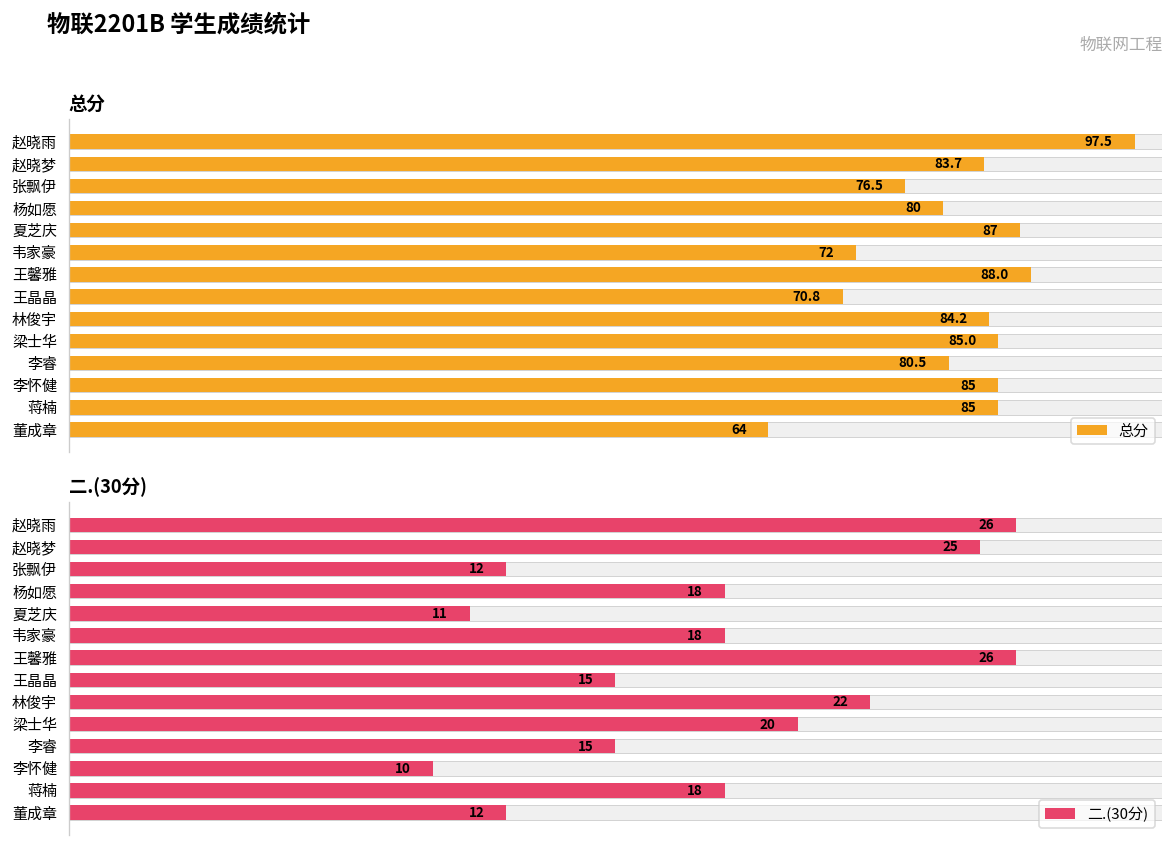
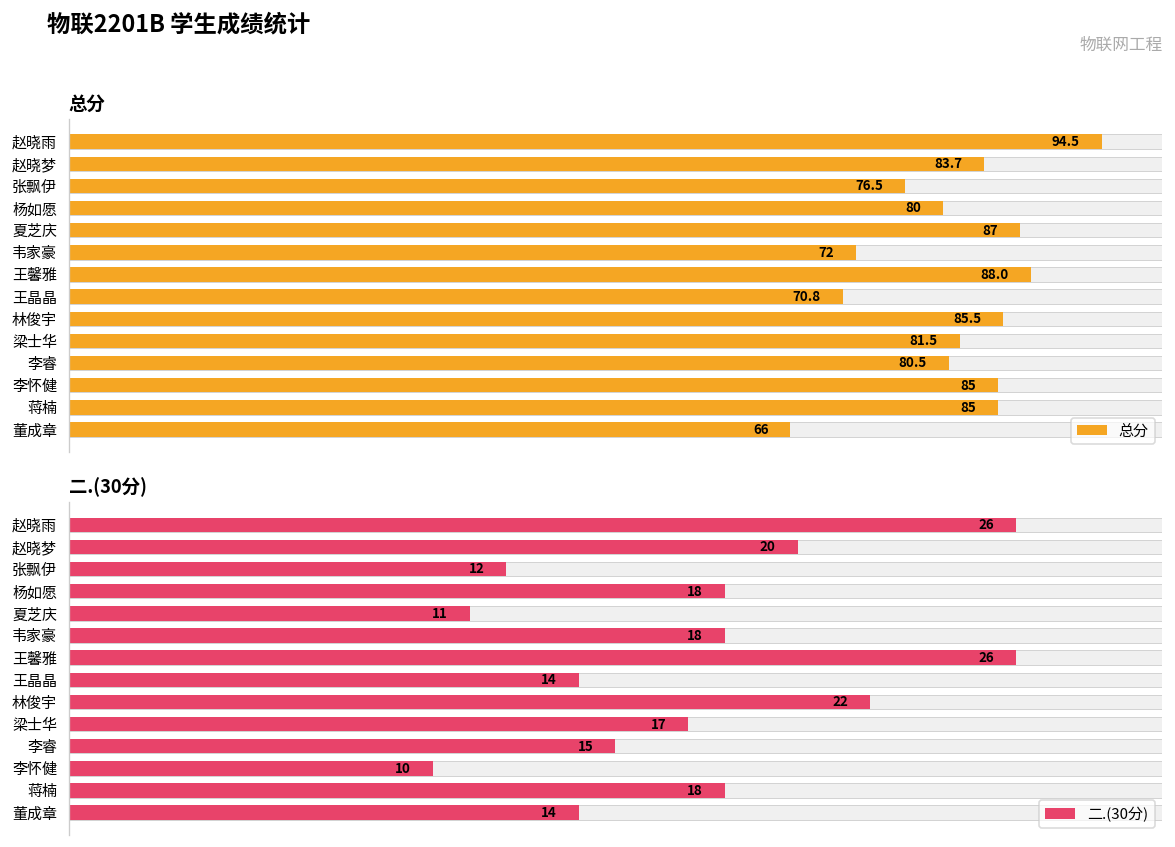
  {
    "总分": {
      "总分": {
-       "赵晓雨": 97.5,
-       "林俊宇": 84.2,
-       "梁士华": 85.0,
-       "董成章": 64
+       "赵晓雨": 94.5,
+       "林俊宇": 85.5,
+       "梁士华": 81.5,
+       "董成章": 66
      }
    },
    "二.(30分)": {
      "二.(30分)": {
-       "赵晓梦": 25,
-       "王晶晶": 15,
-       "梁士华": 20,
-       "董成章": 12
+       "赵晓梦": 20,
+       "王晶晶": 14,
+       "梁士华": 17,
+       "董成章": 14
      }
    }
  }
